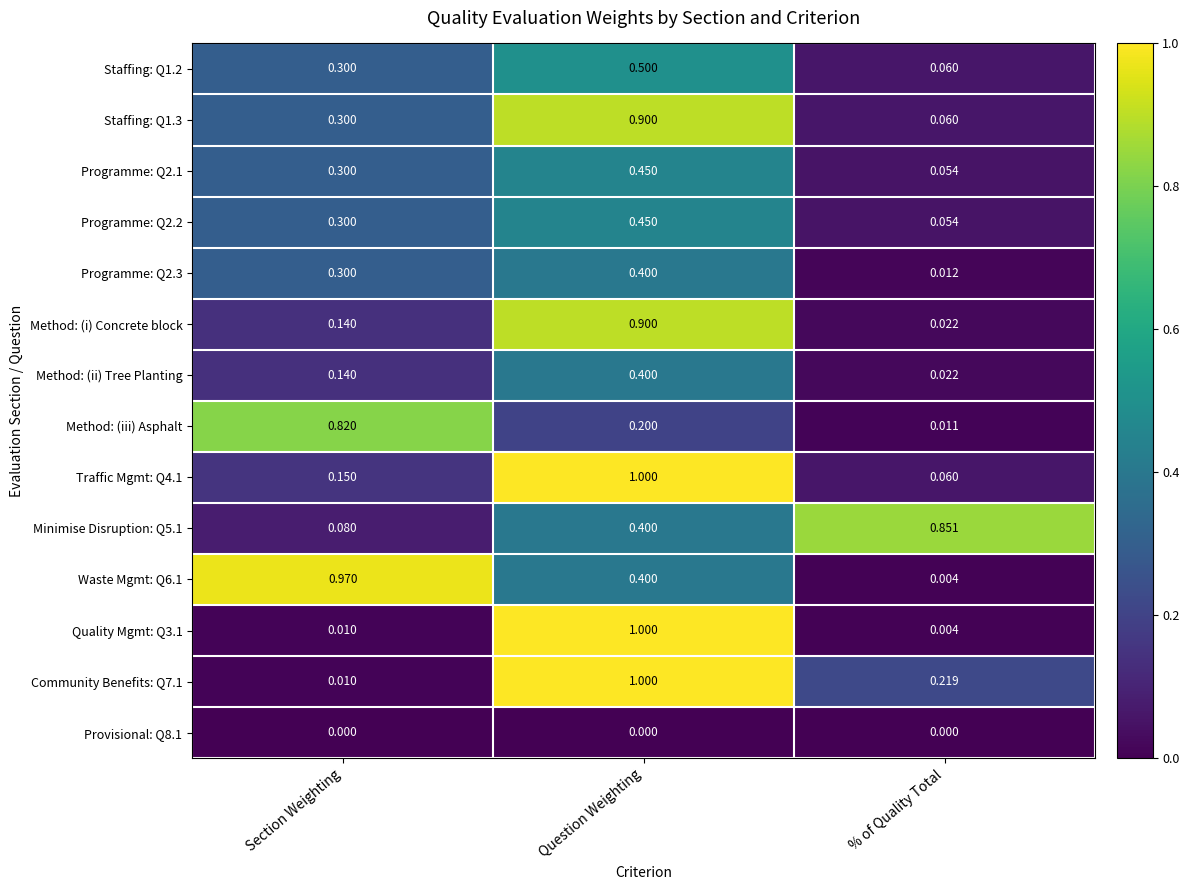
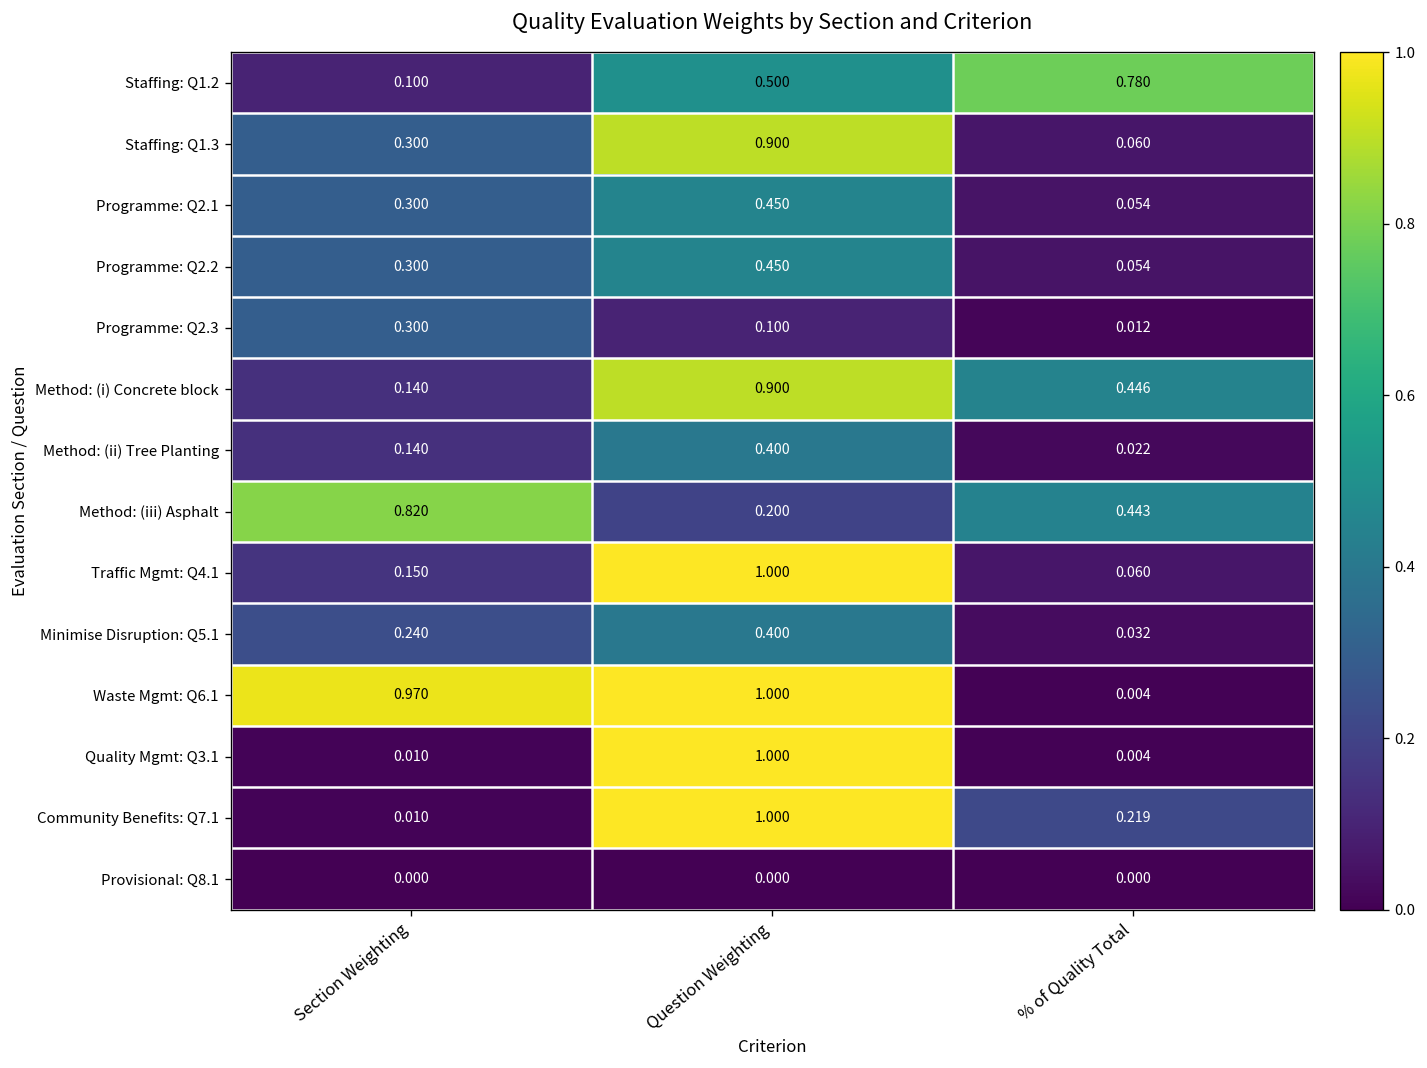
  {
    "Staffing: Q1.2": {
-     "Section Weighting": 0.300,
+     "Section Weighting": 0.100,
      "Question Weighting": 0.500,
-     "% of Quality Total": 0.060
+     "% of Quality Total": 0.780
    },
    "Staffing: Q1.3": {
      "Section Weighting": 0.300,
      "Question Weighting": 0.900,
      "% of Quality Total": 0.060
    },
    "Programme: Q2.1": {
      "Section Weighting": 0.300,
      "Question Weighting": 0.450,
      "% of Quality Total": 0.054
    },
    "Programme: Q2.2": {
      "Section Weighting": 0.300,
      "Question Weighting": 0.450,
      "% of Quality Total": 0.054
    },
    "Programme: Q2.3": {
      "Section Weighting": 0.300,
-     "Question Weighting": 0.400,
+     "Question Weighting": 0.100,
      "% of Quality Total": 0.012
    },
    "Method: (i) Concrete block": {
      "Section Weighting": 0.140,
      "Question Weighting": 0.900,
-     "% of Quality Total": 0.022
+     "% of Quality Total": 0.446
    },
    "Method: (ii) Tree Planting": {
      "Section Weighting": 0.140,
      "Question Weighting": 0.400,
      "% of Quality Total": 0.022
    },
    "Method: (iii) Asphalt": {
      "Section Weighting": 0.820,
      "Question Weighting": 0.200,
-     "% of Quality Total": 0.011
+     "% of Quality Total": 0.443
    },
    "Traffic Mgmt: Q4.1": {
      "Section Weighting": 0.150,
      "Question Weighting": 1.000,
      "% of Quality Total": 0.060
    },
    "Minimise Disruption: Q5.1": {
-     "Section Weighting": 0.080,
+     "Section Weighting": 0.240,
      "Question Weighting": 0.400,
-     "% of Quality Total": 0.851
+     "% of Quality Total": 0.032
    },
    "Waste Mgmt: Q6.1": {
      "Section Weighting": 0.970,
-     "Question Weighting": 0.400,
+     "Question Weighting": 1.000,
      "% of Quality Total": 0.004
    },
    "Quality Mgmt: Q3.1": {
      "Section Weighting": 0.010,
      "Question Weighting": 1.000,
      "% of Quality Total": 0.004
    },
    "Community Benefits: Q7.1": {
      "Section Weighting": 0.010,
      "Question Weighting": 1.000,
      "% of Quality Total": 0.219
    },
    "Provisional: Q8.1": {
      "Section Weighting": 0.000,
      "Question Weighting": 0.000,
      "% of Quality Total": 0.000
    }
  }
